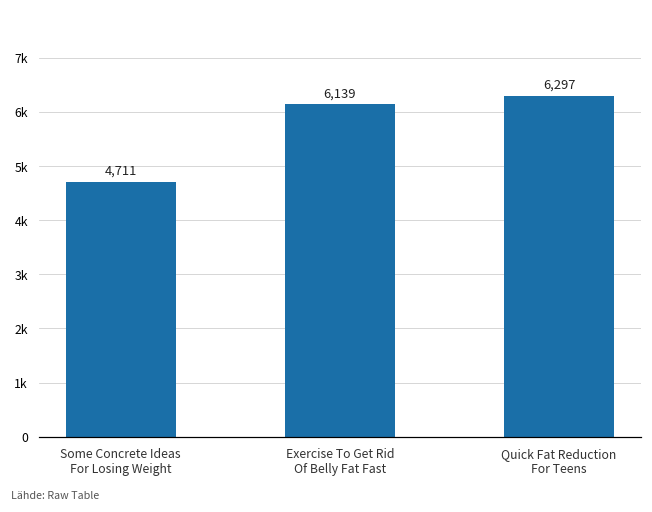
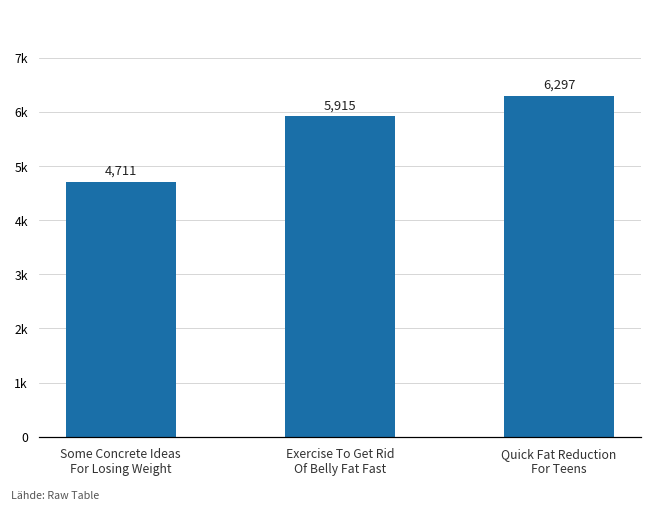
  {
    "Some Concrete Ideas For Losing Weight": "4,711",
-   "Exercise To Get Rid Of Belly Fat Fast": "6,139",
+   "Exercise To Get Rid Of Belly Fat Fast": "5,915",
    "Quick Fat Reduction For Teens": "6,297"
  }
